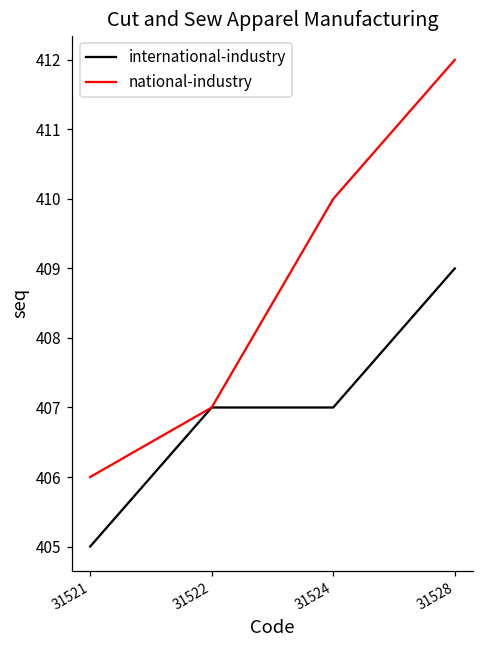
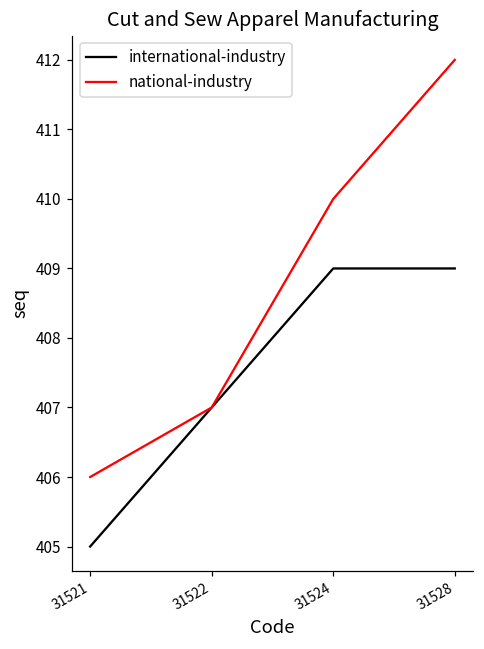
  {
    "international-industry": {
      "31521": 405,
-     "31524": 407,
+     "31524": 409,
      "31528": 409
    },
    "national-industry": {
      "31521": 406,
      "31524": 410,
      "31528": 412
    }
  }
